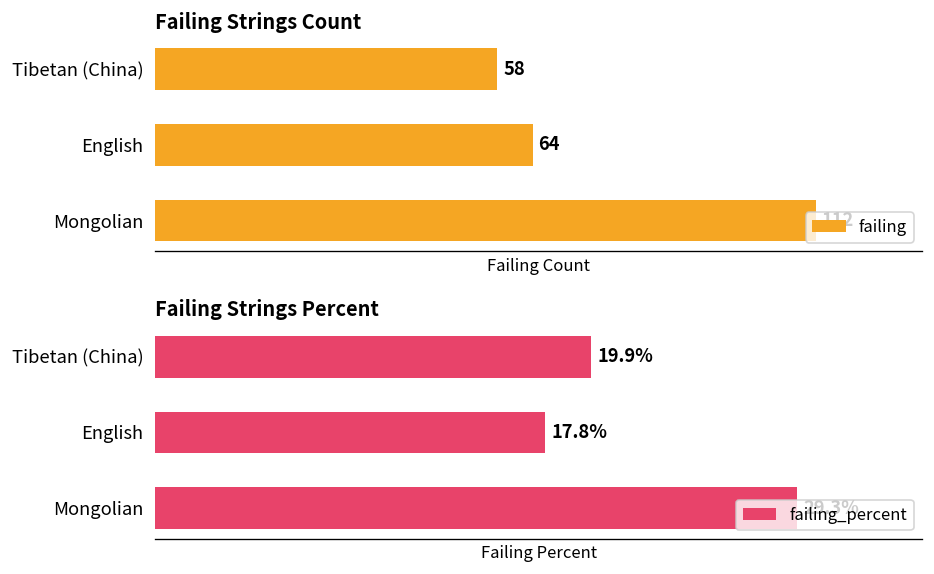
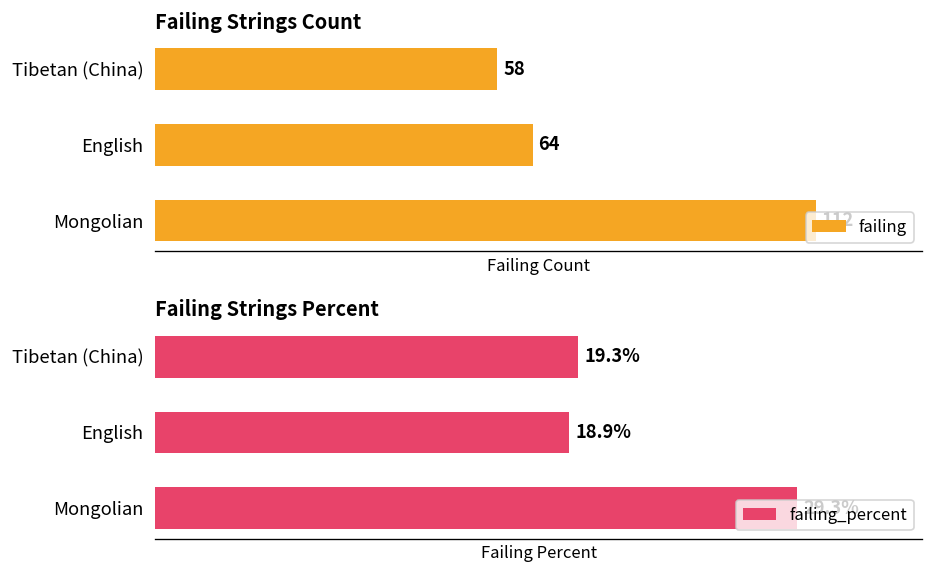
  {
    "Failing Strings Count": {
      "Tibetan (China)": "58",
      "English": "64"
    },
    "Failing Strings Percent": {
-     "Tibetan (China)": "19.9%",
-     "English": "17.8%"
+     "Tibetan (China)": "19.3%",
+     "English": "18.9%"
    }
  }
